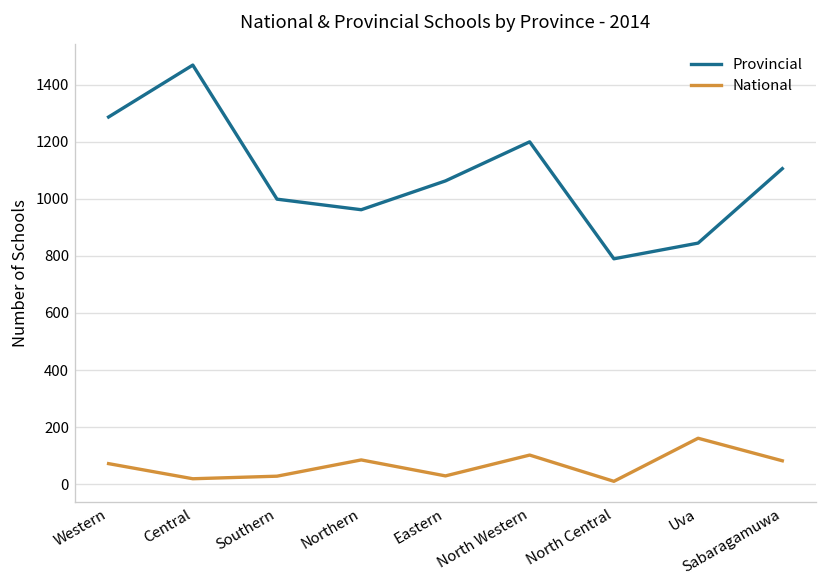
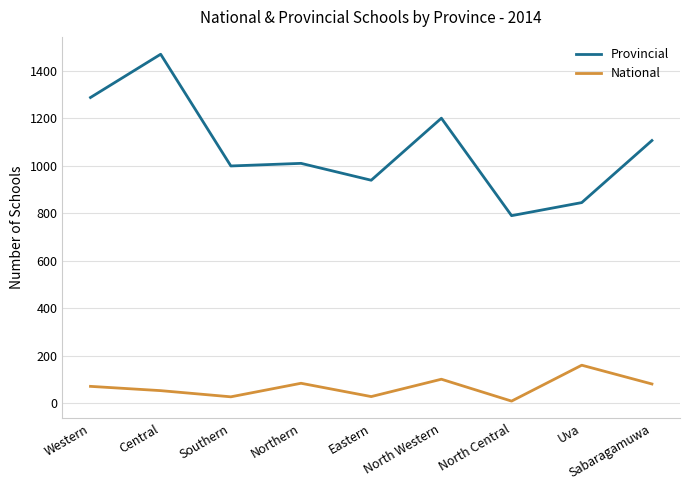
  {
    "Provincial": {
      "Western": 1290,
      "Central": 1470,
      "Southern": 1000,
-     "Northern": 960,
-     "Eastern": 1060,
+     "Northern": 1010,
+     "Eastern": 940,
      "North Western": 1200,
      "North Central": 790,
      "Uva": 850,
      "Sabaragamuwa": 1110
    },
    "National": {
      "Western": 70,
-     "Central": 20,
+     "Central": 50,
      "Southern": 30,
      "Northern": 90,
      "Eastern": 30,
      "North Western": 100,
      "North Central": 10,
      "Uva": 160,
      "Sabaragamuwa": 80
    }
  }
